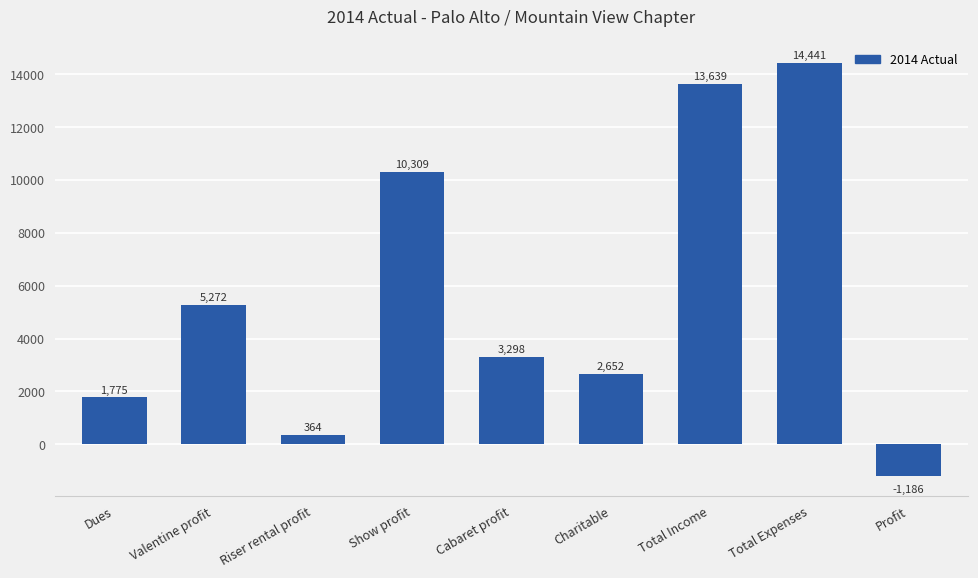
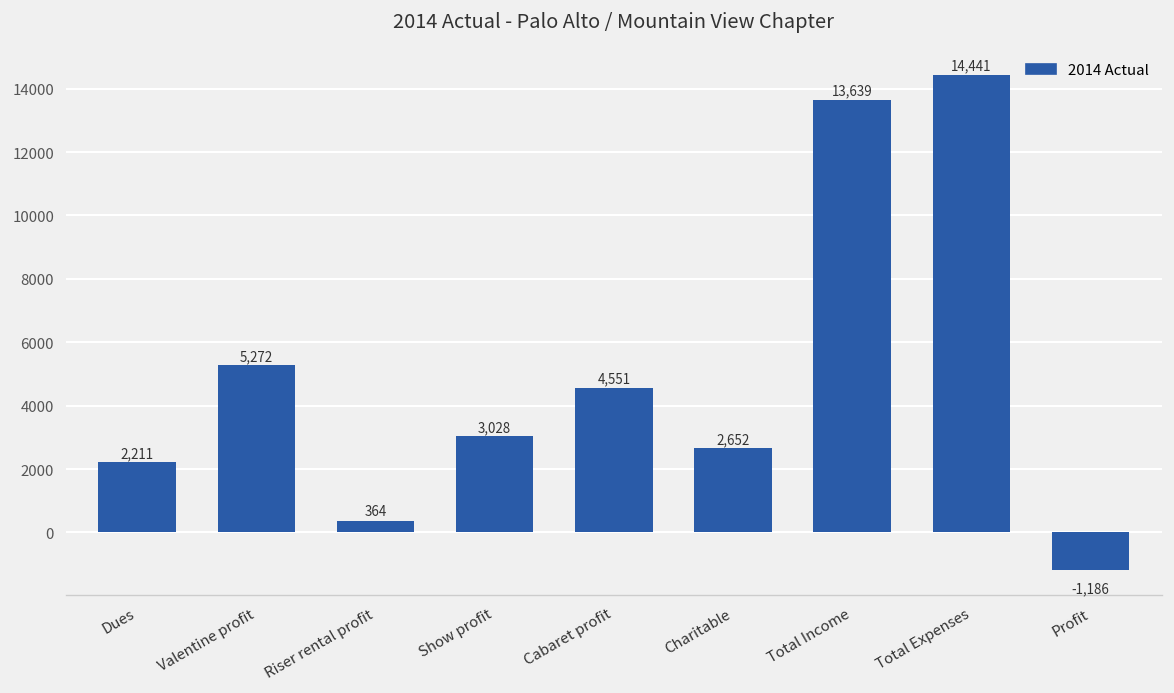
  {
-   "Dues": "1,775",
+   "Dues": "2,211",
    "Valentine profit": "5,272",
    "Riser rental profit": "364",
-   "Show profit": "10,309",
-   "Cabaret profit": "3,298",
+   "Show profit": "3,028",
+   "Cabaret profit": "4,551",
    "Charitable": "2,652",
    "Total Income": "13,639",
    "Total Expenses": "14,441",
    "Profit": "-1,186"
  }
